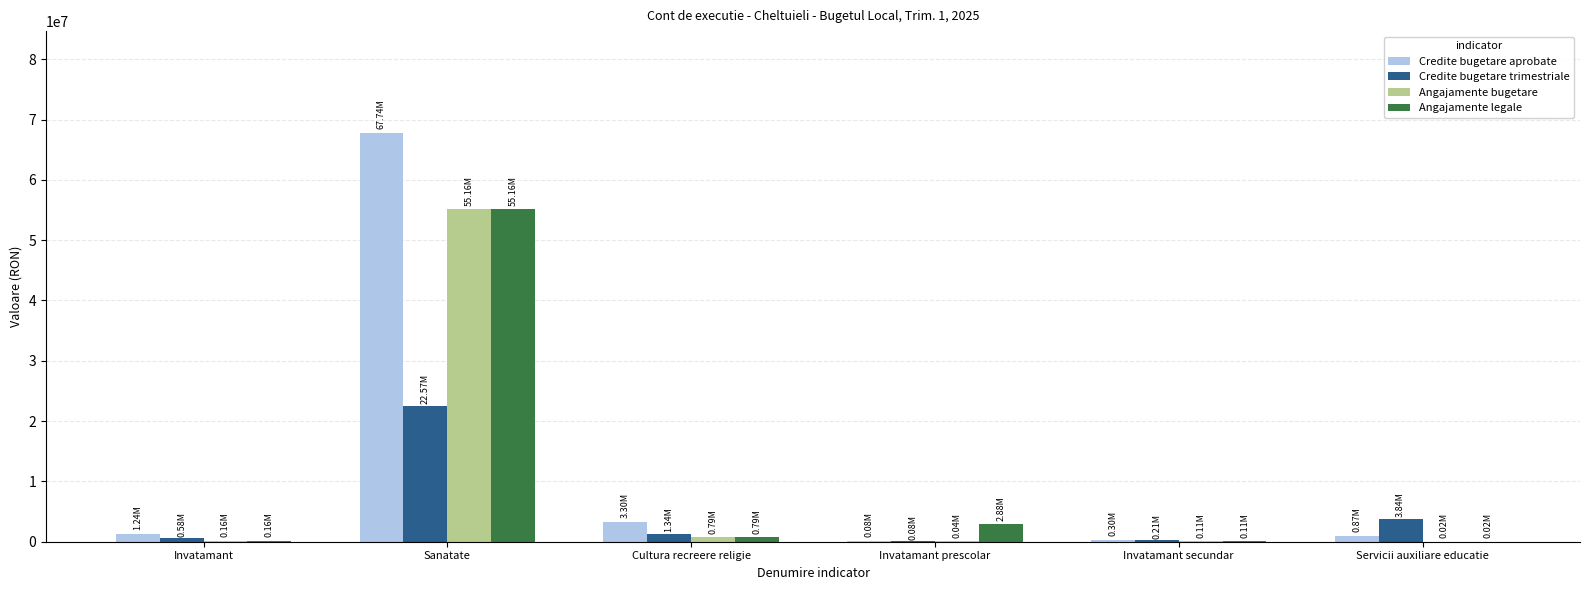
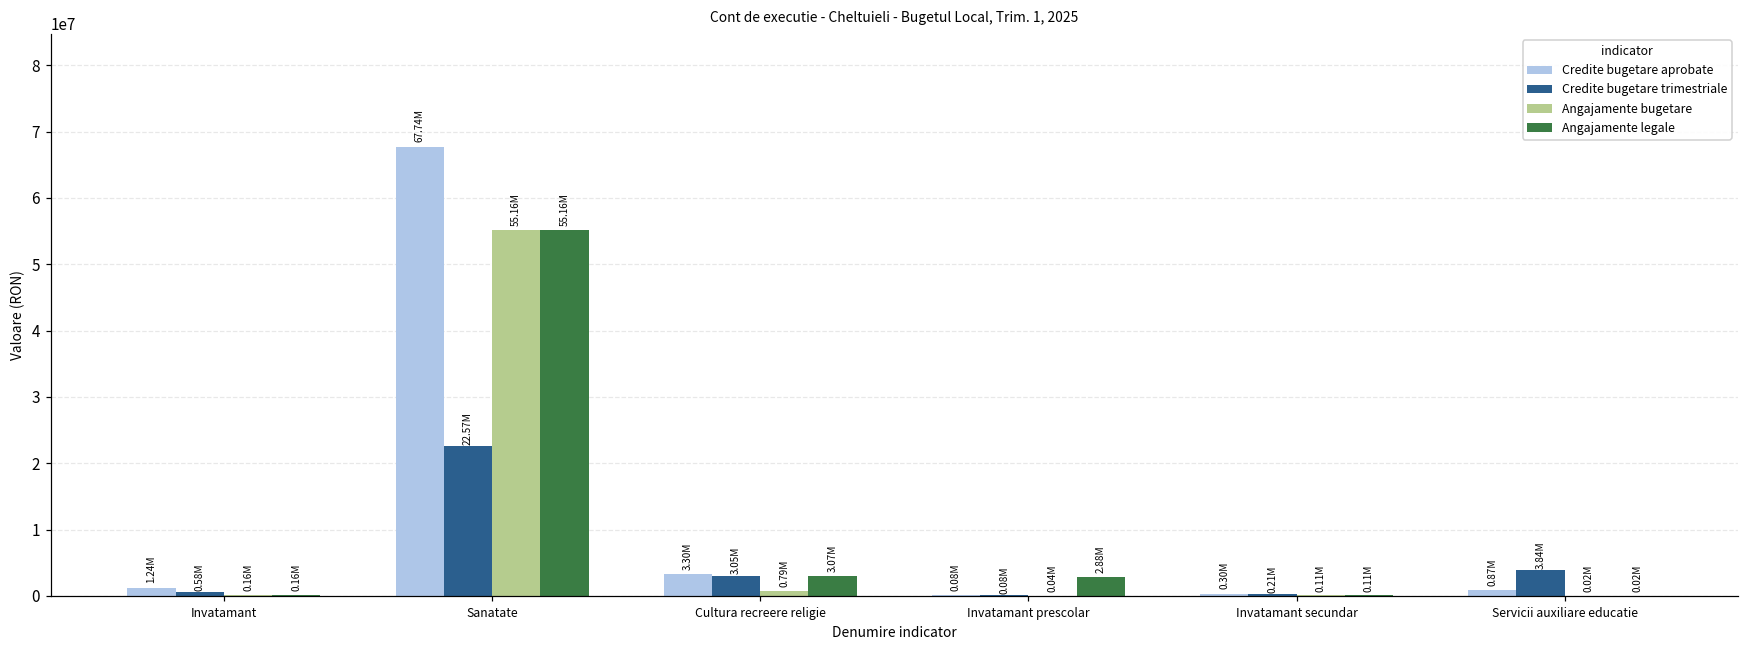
  {
    "Credite bugetare aprobate": {
      "Invatamant": "1.24M",
      "Sanatate": "67.74M",
      "Cultura recreere religie": "3.30M",
      "Invatamant prescolar": "0.08M",
      "Invatamant secundar": "0.30M",
      "Servicii auxiliare educatie": "0.87M"
    },
    "Credite bugetare trimestriale": {
      "Invatamant": "0.58M",
      "Sanatate": "22.57M",
-     "Cultura recreere religie": "1.34M",
+     "Cultura recreere religie": "3.05M",
      "Invatamant prescolar": "0.08M",
      "Invatamant secundar": "0.21M",
      "Servicii auxiliare educatie": "3.84M"
    },
    "Angajamente bugetare": {
      "Invatamant": "0.16M",
      "Sanatate": "55.16M",
      "Cultura recreere religie": "0.79M",
      "Invatamant prescolar": "0.04M",
      "Invatamant secundar": "0.11M",
      "Servicii auxiliare educatie": "0.02M"
    },
    "Angajamente legale": {
      "Invatamant": "0.16M",
      "Sanatate": "55.16M",
-     "Cultura recreere religie": "0.79M",
+     "Cultura recreere religie": "3.07M",
      "Invatamant prescolar": "2.88M",
      "Invatamant secundar": "0.11M",
      "Servicii auxiliare educatie": "0.02M"
    }
  }
